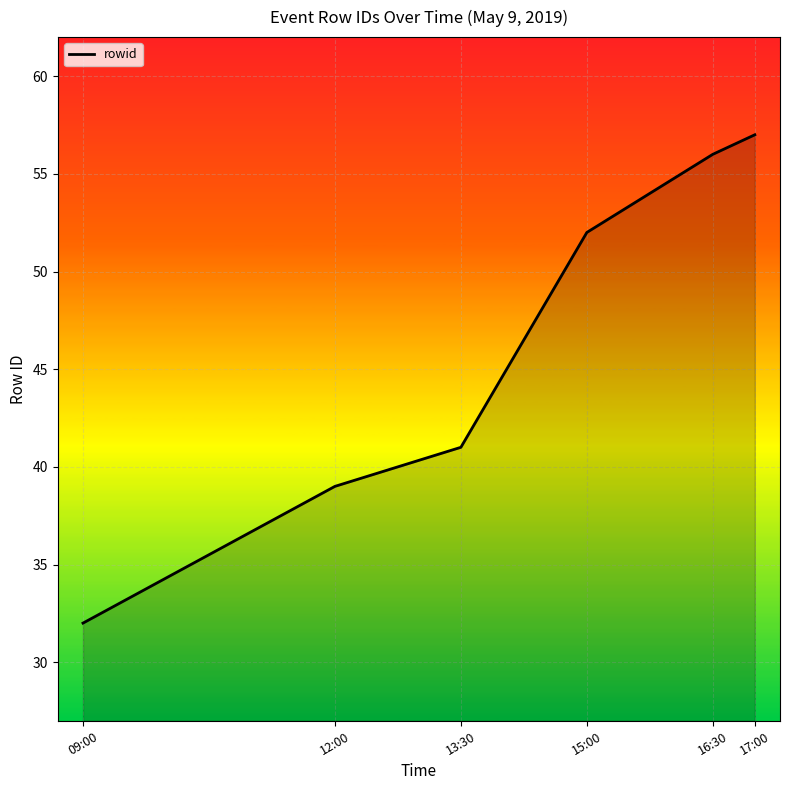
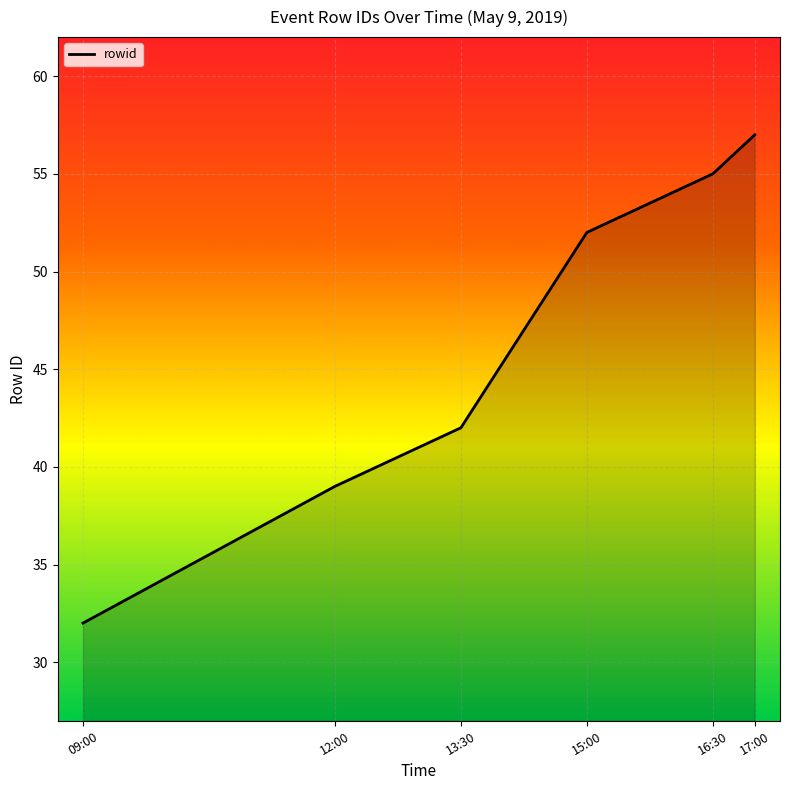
  {
    "09:00": 32,
    "12:00": 39,
-   "13:30": 41,
+   "13:30": 42,
    "15:00": 52,
-   "16:30": 56,
+   "16:30": 55,
    "17:00": 57
  }
